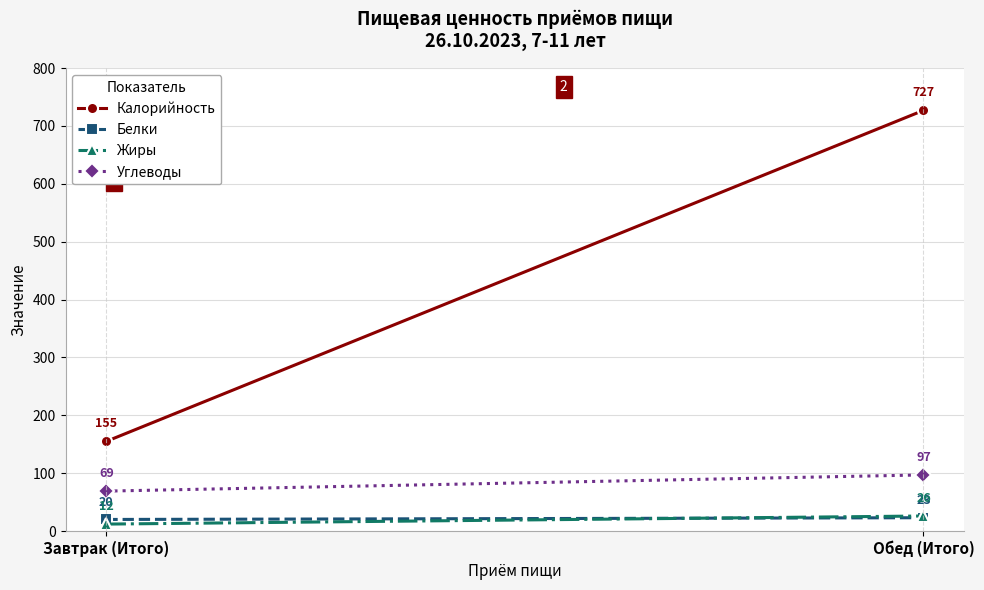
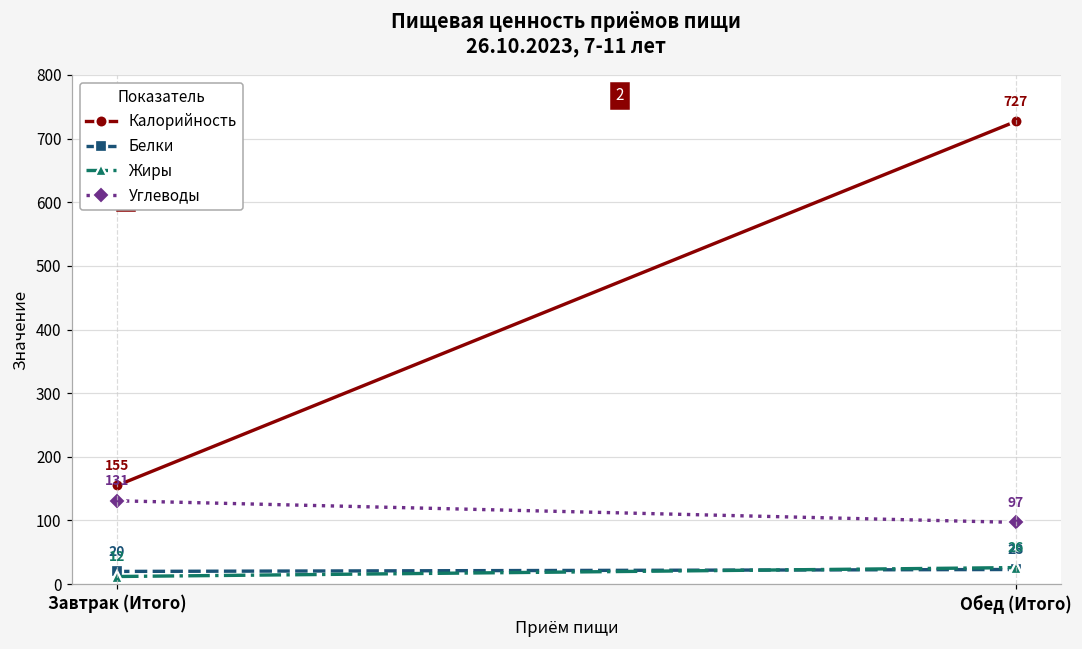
  {
    "Калорийность": {
      "Завтрак (Итого)": 155,
      "Обед (Итого)": 727
    },
    "Углеводы": {
-     "Завтрак (Итого)": 69,
+     "Завтрак (Итого)": 131,
      "Обед (Итого)": 97
    }
  }
